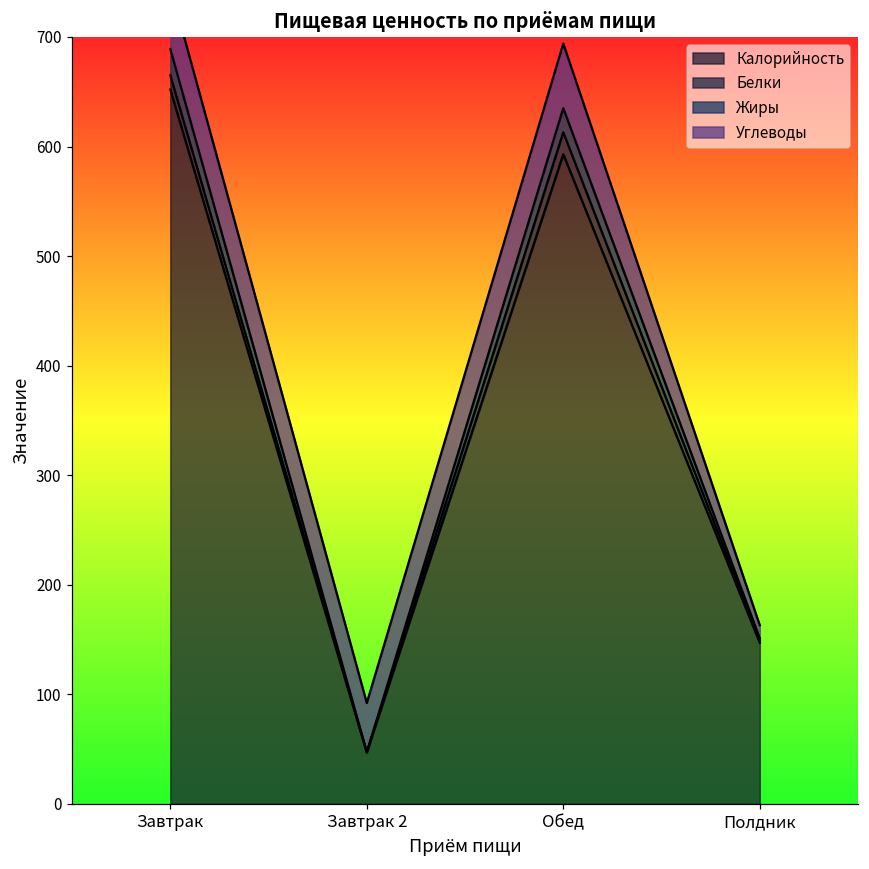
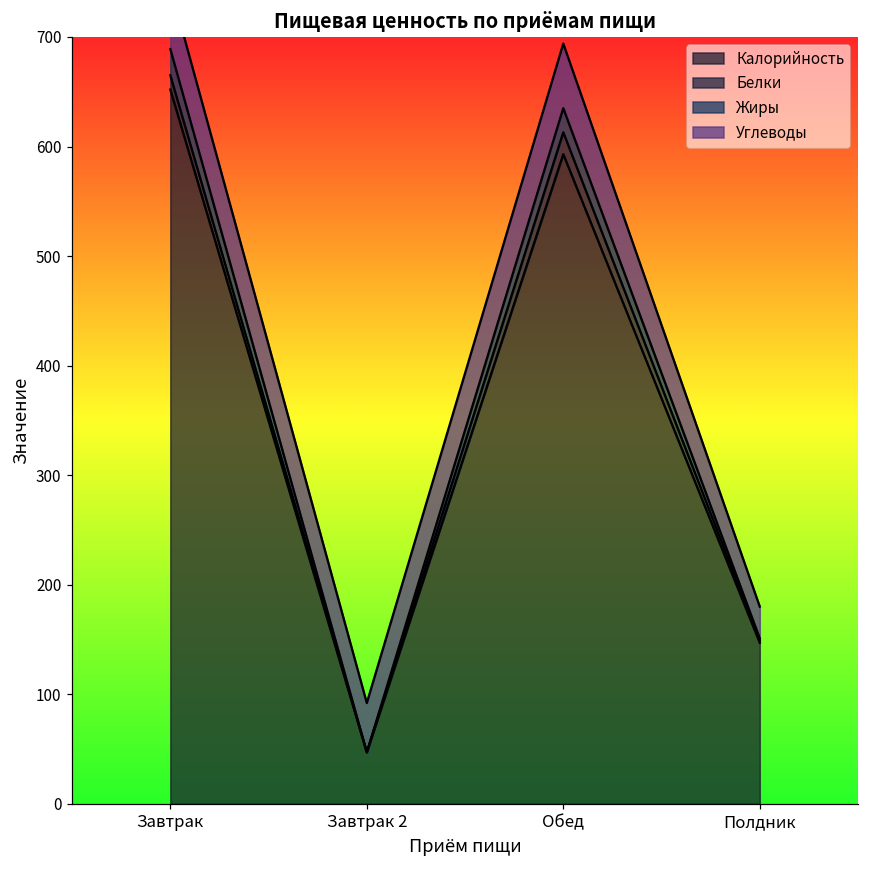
  {
    "Углеводы": {
      "Завтрак 2": 50,
      "Обед": 60,
-     "Полдник": 10
+     "Полдник": 30
    }
  }
